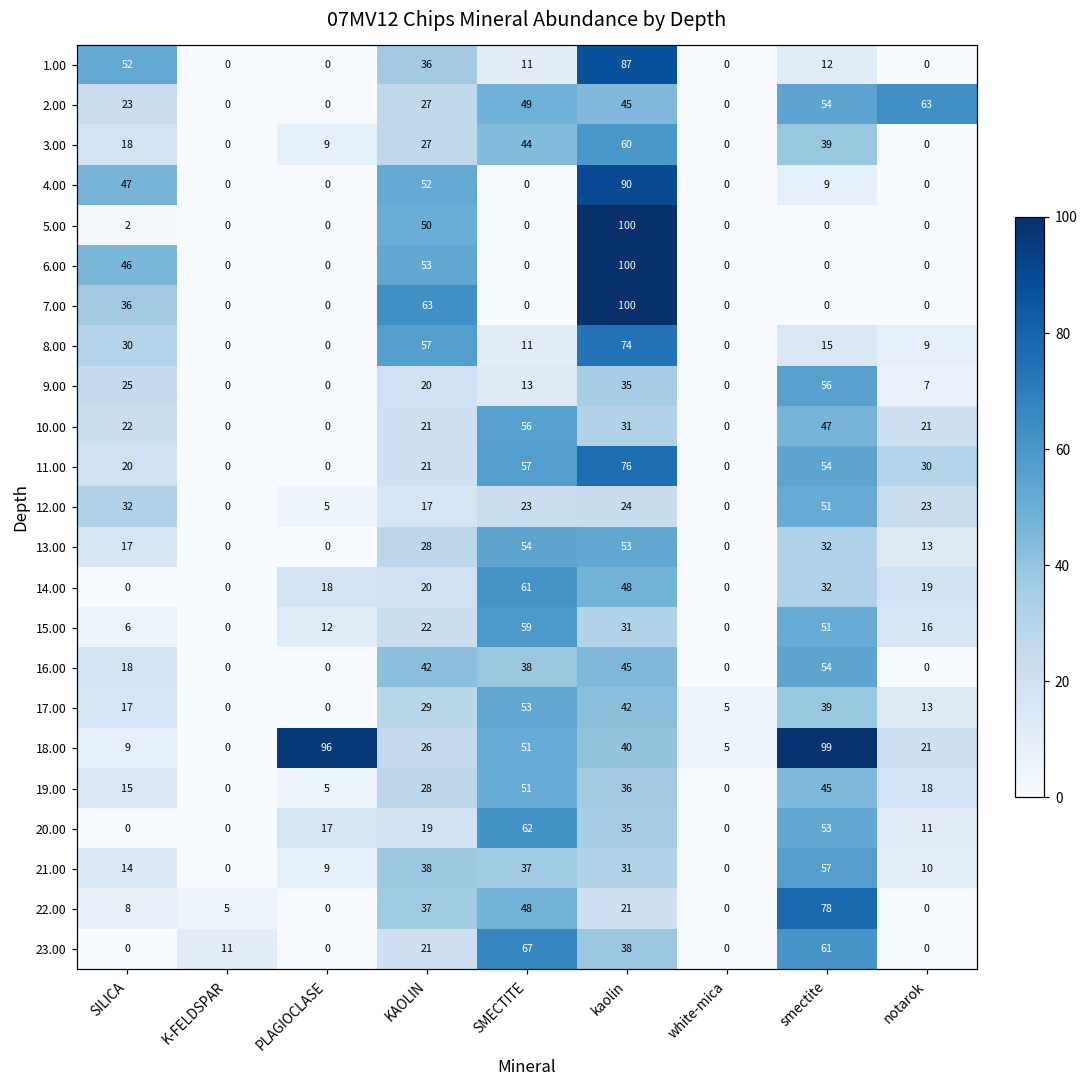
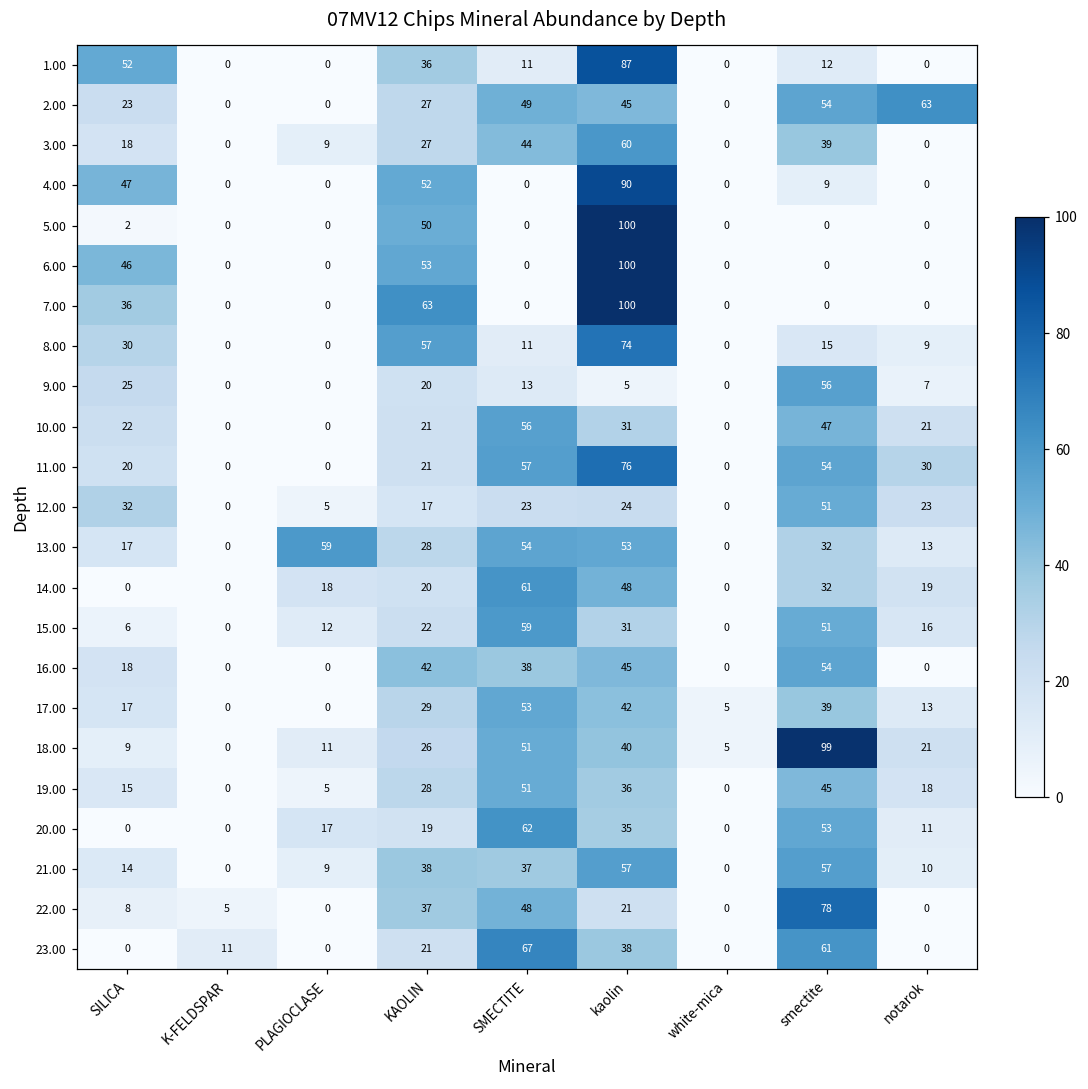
  {
    "9.00": {
      "SILICA": 25,
      "K-FELDSPAR": 0,
      "PLAGIOCLASE": 0,
      "KAOLIN": 20,
      "SMECTITE": 13,
-     "kaolin": 35,
+     "kaolin": 5,
      "white-mica": 0,
      "smectite": 56,
      "notarok": 7
    },
    "13.00": {
      "SILICA": 17,
      "K-FELDSPAR": 0,
-     "PLAGIOCLASE": 0,
+     "PLAGIOCLASE": 59,
      "KAOLIN": 28,
      "SMECTITE": 54,
      "kaolin": 53,
      "white-mica": 0,
      "smectite": 32,
      "notarok": 13
    },
    "18.00": {
      "SILICA": 9,
      "K-FELDSPAR": 0,
-     "PLAGIOCLASE": 96,
+     "PLAGIOCLASE": 11,
      "KAOLIN": 26,
      "SMECTITE": 51,
      "kaolin": 40,
      "white-mica": 5,
      "smectite": 99,
      "notarok": 21
    },
    "21.00": {
      "SILICA": 14,
      "K-FELDSPAR": 0,
      "PLAGIOCLASE": 9,
      "KAOLIN": 38,
      "SMECTITE": 37,
-     "kaolin": 31,
+     "kaolin": 57,
      "white-mica": 0,
      "smectite": 57,
      "notarok": 10
    }
  }
